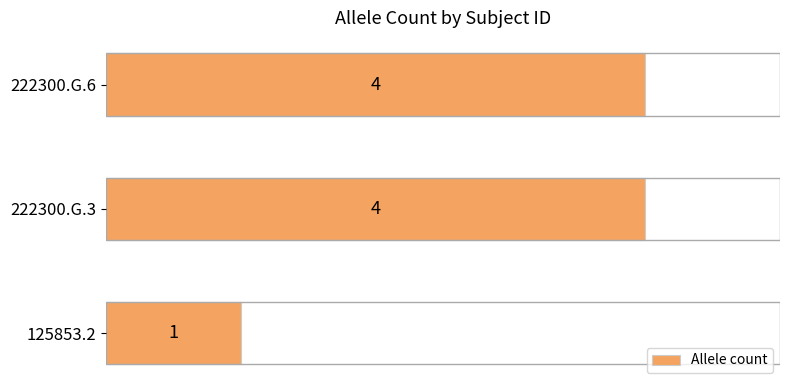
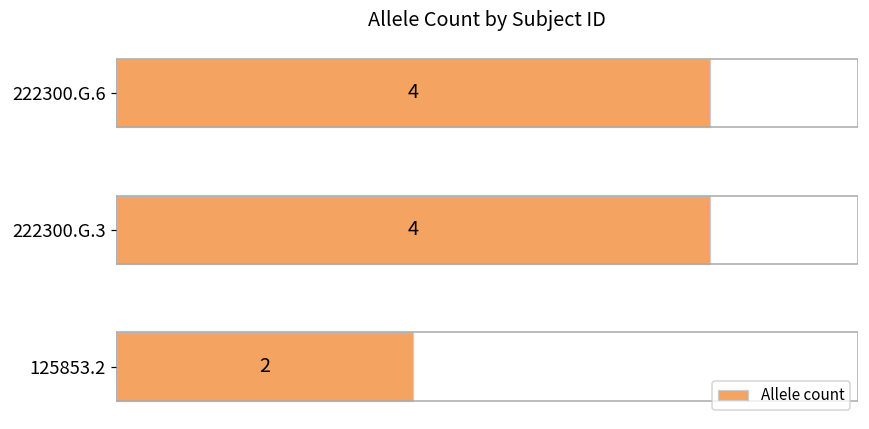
  {
    "222300.G.6": 4,
    "222300.G.3": 4,
-   "125853.2": 1
+   "125853.2": 2
  }
